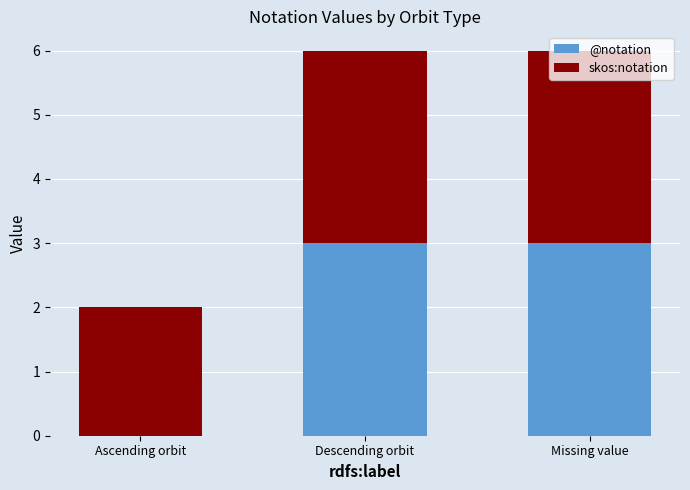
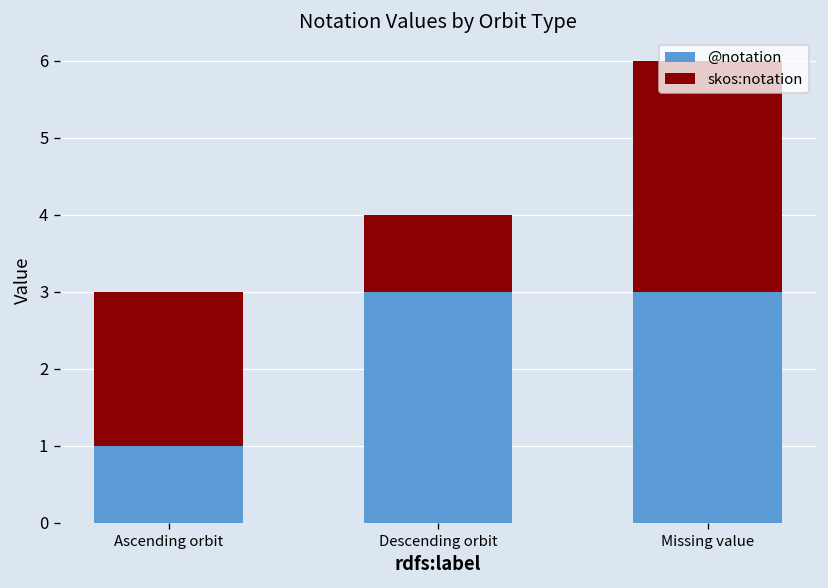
  {
    "@notation": {
-     "Ascending orbit": 0,
+     "Ascending orbit": 1,
      "Descending orbit": 3,
      "Missing value": 3
    },
    "skos:notation": {
      "Ascending orbit": 2,
-     "Descending orbit": 3
+     "Descending orbit": 1
    }
  }
